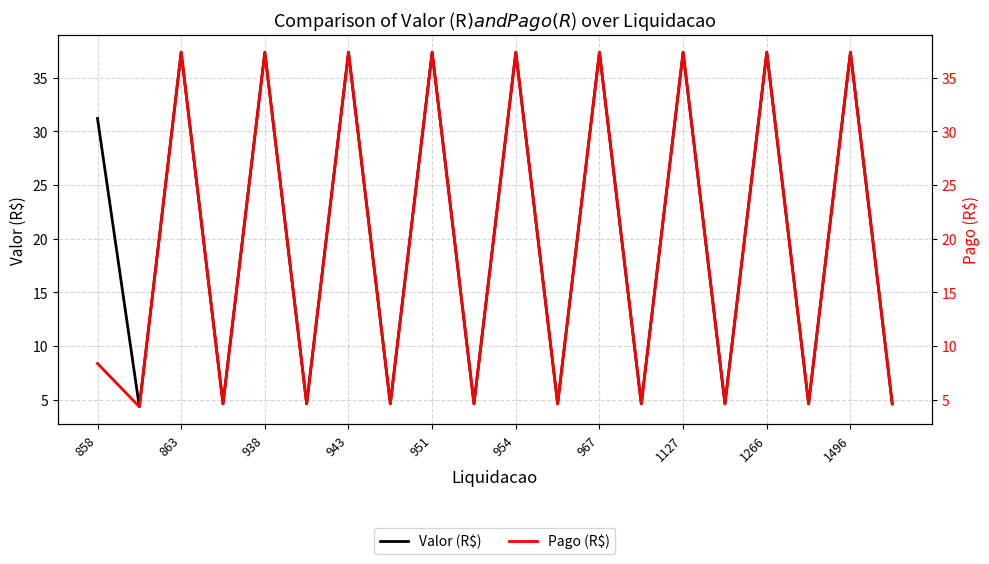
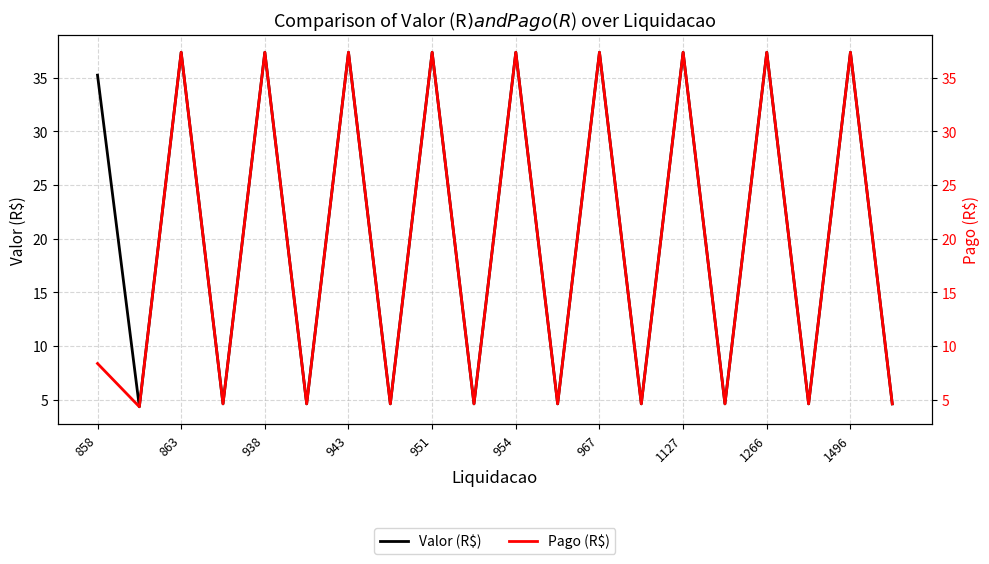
  {
    "Valor (R$)": {
-     "858": 31.2,
+     "858": 35.3,
      "863": 37.4,
      "938": 37.4,
      "943": 37.4,
      "951": 37.4,
      "954": 37.4,
      "967": 37.4,
      "1127": 37.4,
      "1266": 37.4,
      "1496": 37.4
    },
    "Pago (R$)": {
      "858": 8.4,
      "863": 37.4,
      "938": 37.4,
      "943": 37.4,
      "951": 37.4,
      "954": 37.4,
      "967": 37.4,
      "1127": 37.4,
      "1266": 37.4,
      "1496": 37.4
    }
  }
